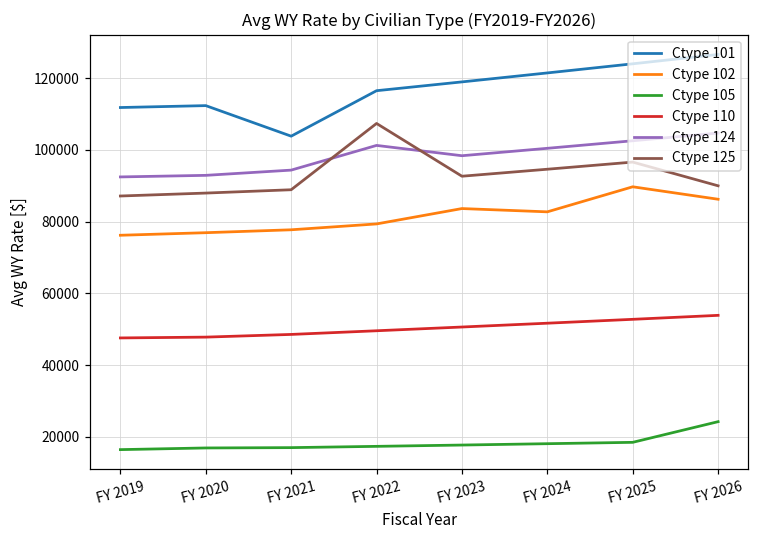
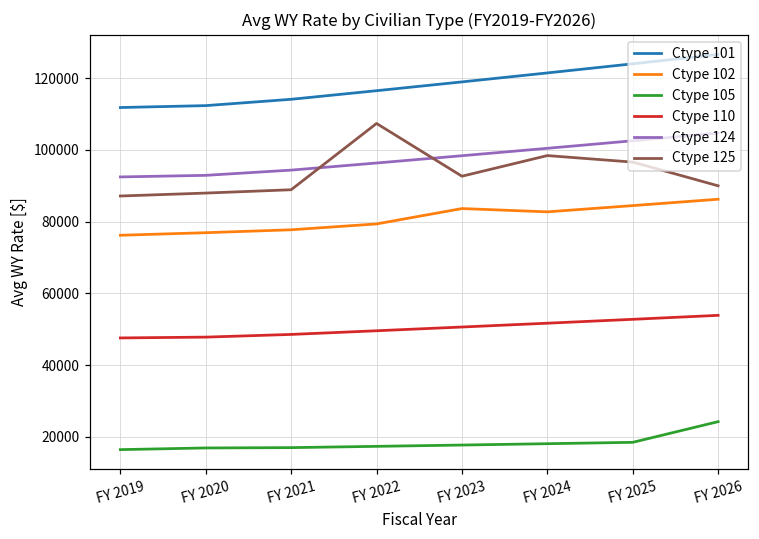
  {
    "Ctype 101": {
      "FY 2019": 112000,
      "FY 2020": 112000,
-     "FY 2021": 104000,
+     "FY 2021": 114000,
      "FY 2022": 116000,
      "FY 2023": 119000,
      "FY 2024": 121000
    },
    "Ctype 102": {
      "FY 2019": 76000,
      "FY 2020": 77000,
      "FY 2021": 78000,
      "FY 2022": 79000,
      "FY 2023": 84000,
      "FY 2024": 83000,
-     "FY 2025": 90000,
+     "FY 2025": 84000,
      "FY 2026": 86000
    },
    "Ctype 105": {
      "FY 2019": 16000,
      "FY 2020": 17000,
      "FY 2021": 17000,
      "FY 2022": 17000,
      "FY 2023": 18000,
      "FY 2024": 18000,
      "FY 2025": 18000,
      "FY 2026": 24000
    },
    "Ctype 110": {
      "FY 2019": 48000,
      "FY 2020": 48000,
      "FY 2021": 49000,
      "FY 2022": 50000,
      "FY 2023": 51000,
      "FY 2024": 52000,
      "FY 2025": 53000,
      "FY 2026": 54000
    },
    "Ctype 124": {
      "FY 2019": 92000,
      "FY 2020": 93000,
      "FY 2021": 94000,
-     "FY 2022": 101000,
+     "FY 2022": 96000,
      "FY 2023": 98000,
      "FY 2024": 100000
    },
    "Ctype 125": {
      "FY 2019": 87000,
      "FY 2020": 88000,
      "FY 2021": 89000,
      "FY 2022": 107000,
      "FY 2023": 93000,
-     "FY 2024": 95000,
+     "FY 2024": 98000,
      "FY 2026": 90000
    }
  }
